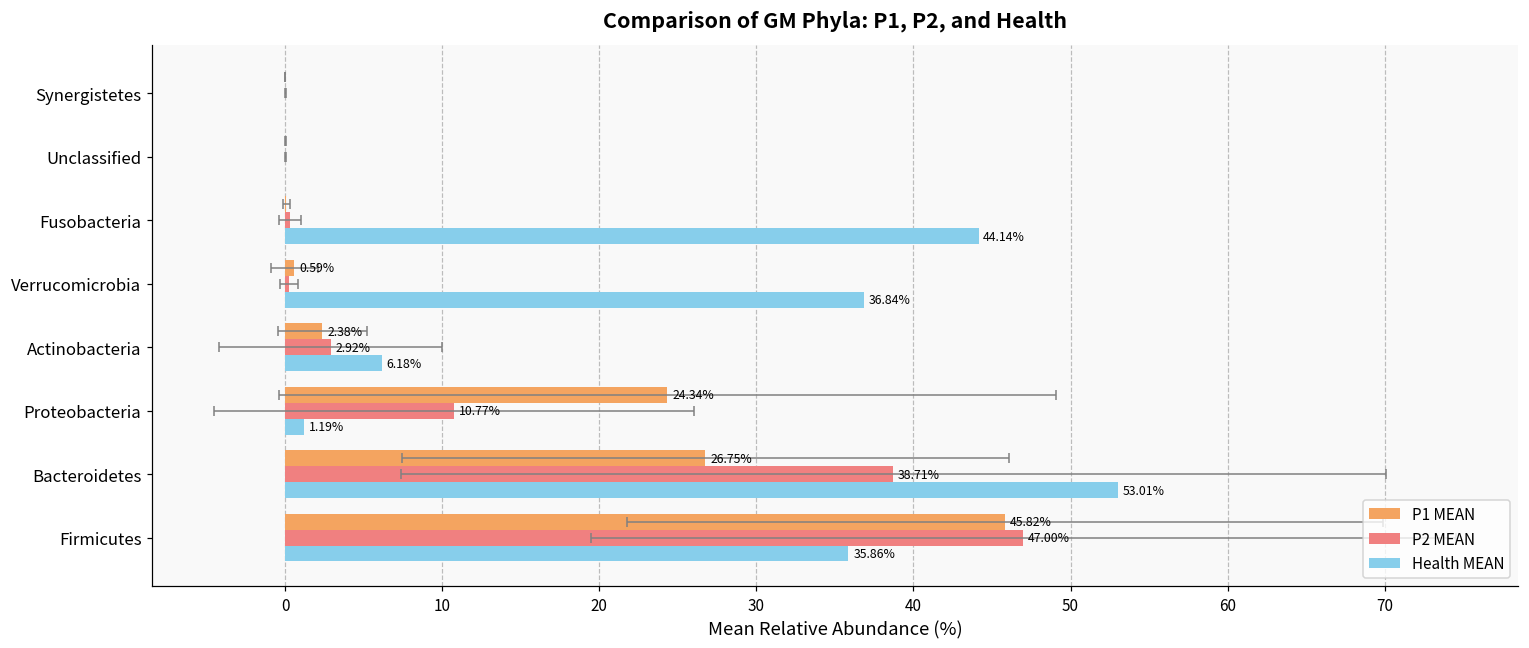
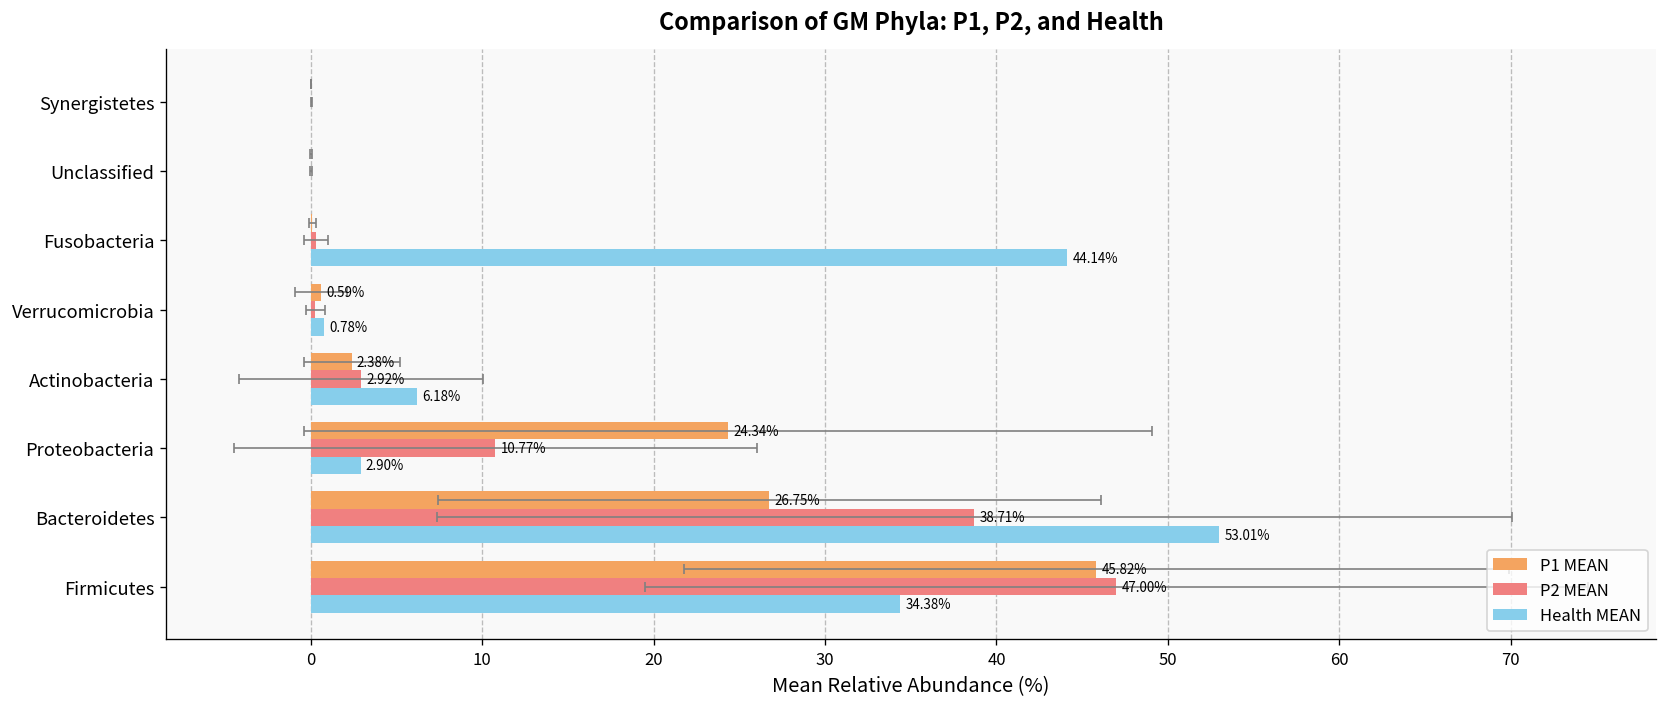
  {
    "Health MEAN": {
      "Fusobacteria": "44.14%",
-     "Verrucomicrobia": "36.84%",
+     "Verrucomicrobia": "0.78%",
      "Actinobacteria": "6.18%",
-     "Proteobacteria": "1.19%",
+     "Proteobacteria": "2.90%",
      "Bacteroidetes": "53.01%",
-     "Firmicutes": "35.86%"
+     "Firmicutes": "34.38%"
    }
  }
